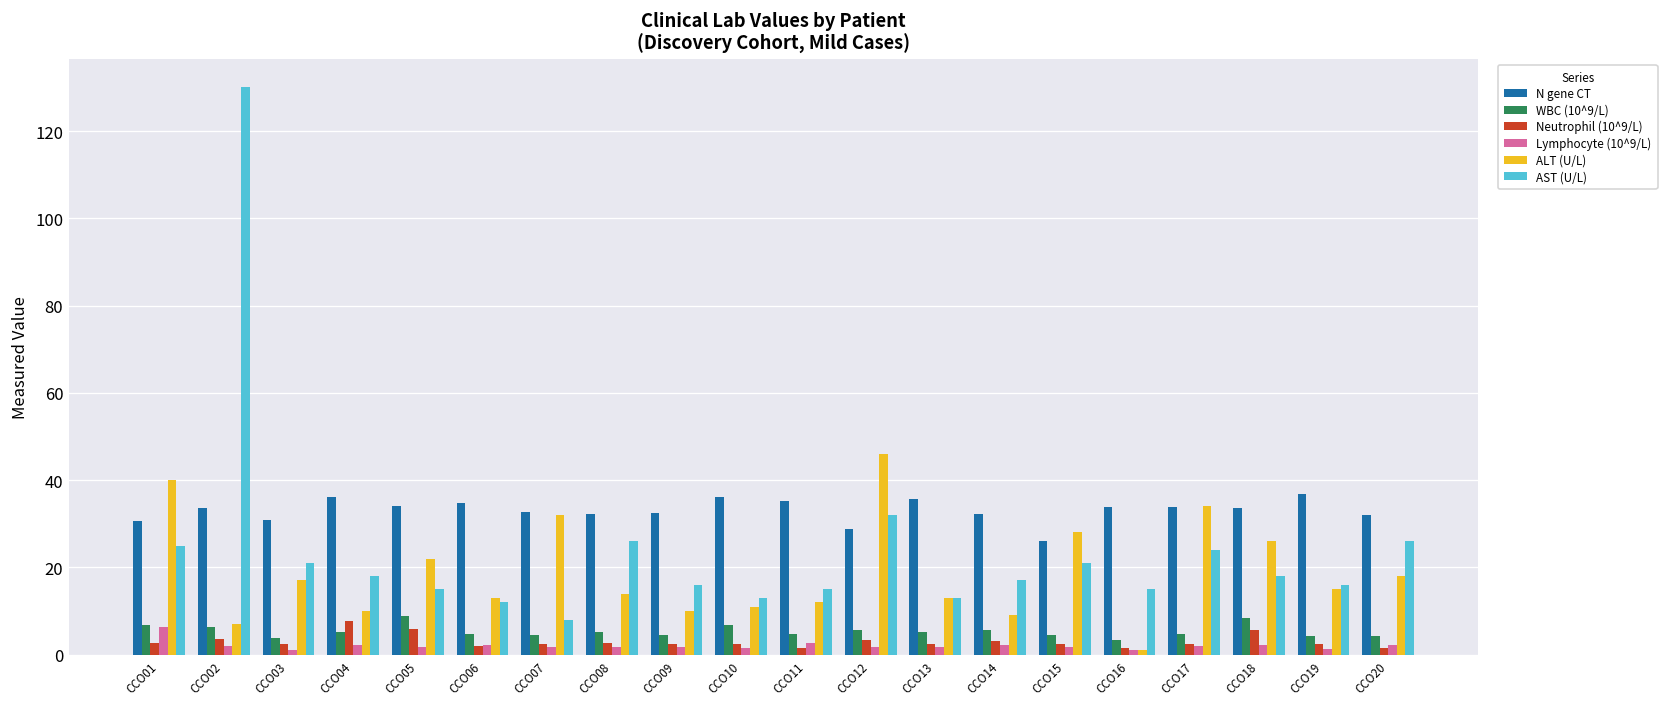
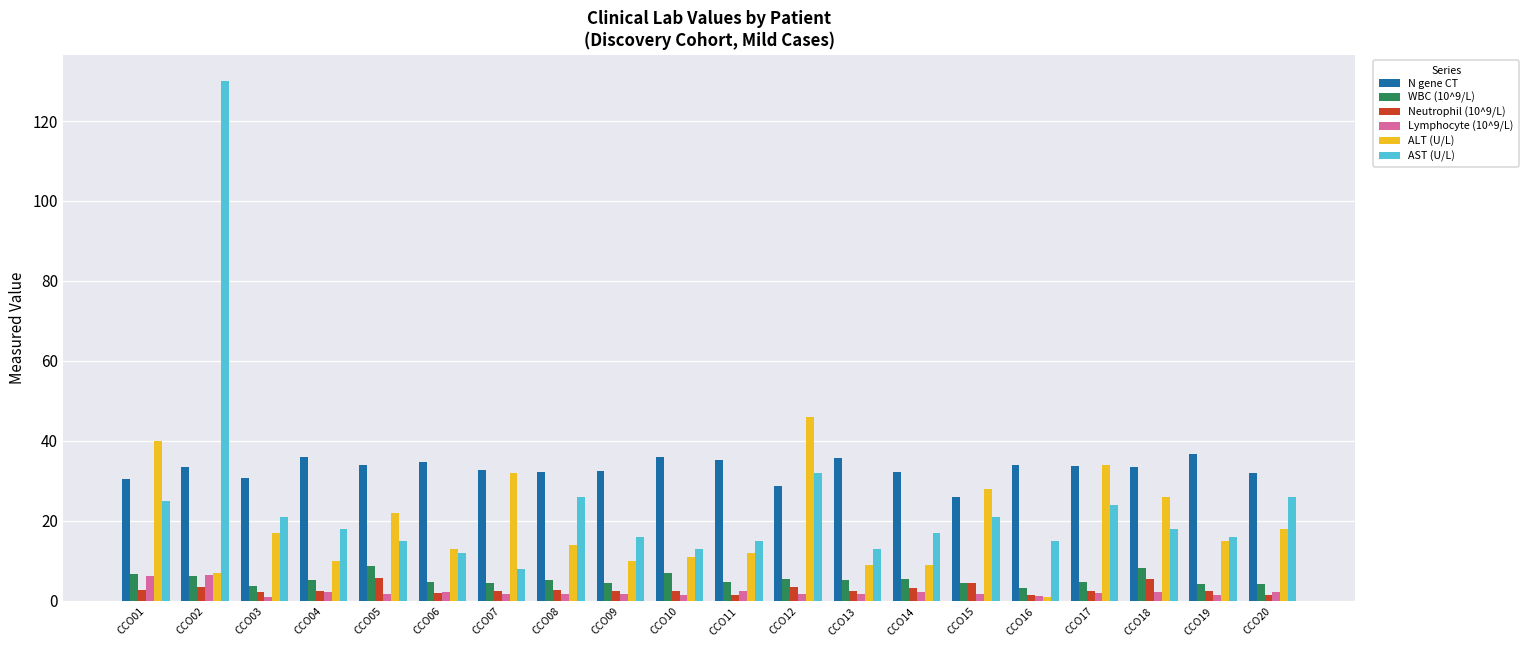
  {
    "N gene CT": {
      "CCO01": 31,
      "CCO02": 34,
      "CCO03": 31,
      "CCO04": 36,
      "CCO05": 34,
      "CCO06": 35,
      "CCO07": 33,
      "CCO08": 32,
      "CCO09": 32,
      "CCO10": 36,
      "CCO11": 35,
      "CCO12": 29,
      "CCO13": 36,
      "CCO14": 32,
      "CCO15": 26,
      "CCO16": 34,
      "CCO17": 34,
      "CCO18": 34,
      "CCO19": 37,
      "CCO20": 32
    },
    "WBC (10^9/L)": {
      "CCO01": 7,
      "CCO02": 6,
      "CCO03": 4,
      "CCO04": 5,
      "CCO05": 9,
      "CCO06": 5,
      "CCO07": 5,
      "CCO08": 5,
      "CCO09": 4,
      "CCO10": 7,
      "CCO11": 5,
      "CCO12": 6,
      "CCO13": 5,
      "CCO14": 6,
      "CCO15": 4,
      "CCO16": 3,
      "CCO17": 5,
      "CCO18": 8,
      "CCO19": 4,
      "CCO20": 4
    },
    "Neutrophil (10^9/L)": {
      "CCO01": 3,
      "CCO02": 4,
      "CCO03": 2,
-     "CCO04": 8,
+     "CCO04": 3,
      "CCO05": 6,
      "CCO06": 2,
      "CCO07": 2,
      "CCO08": 3,
      "CCO09": 3,
      "CCO10": 2,
      "CCO11": 2,
      "CCO12": 3,
      "CCO13": 3,
      "CCO14": 3,
-     "CCO15": 2,
+     "CCO15": 5,
      "CCO16": 2,
      "CCO17": 2,
      "CCO18": 6,
      "CCO19": 2,
      "CCO20": 2
    },
    "Lymphocyte (10^9/L)": {
      "CCO01": 6,
-     "CCO02": 2,
+     "CCO02": 6,
      "CCO03": 1,
      "CCO04": 2,
      "CCO05": 2,
      "CCO06": 2,
      "CCO07": 2,
      "CCO08": 2,
      "CCO09": 2,
      "CCO10": 1,
      "CCO11": 3,
      "CCO12": 2,
      "CCO13": 2,
      "CCO14": 2,
      "CCO15": 2,
      "CCO16": 1,
      "CCO17": 2,
      "CCO18": 2,
      "CCO19": 1,
      "CCO20": 2
    },
    "ALT (U/L)": {
      "CCO01": 40,
      "CCO02": 7,
      "CCO03": 17,
      "CCO04": 10,
      "CCO05": 22,
      "CCO06": 13,
      "CCO07": 32,
      "CCO08": 14,
      "CCO09": 10,
      "CCO10": 11,
      "CCO11": 12,
      "CCO12": 46,
-     "CCO13": 13,
+     "CCO13": 9,
      "CCO14": 9,
      "CCO15": 28,
      "CCO16": 1,
      "CCO17": 34,
      "CCO18": 26,
      "CCO19": 15,
      "CCO20": 18
    },
    "AST (U/L)": {
      "CCO01": 25,
      "CCO02": 130,
      "CCO03": 21,
      "CCO04": 18,
      "CCO05": 15,
      "CCO06": 12,
      "CCO07": 8,
      "CCO08": 26,
      "CCO09": 16,
      "CCO10": 13,
      "CCO11": 15,
      "CCO12": 32,
      "CCO13": 13,
      "CCO14": 17,
      "CCO15": 21,
      "CCO16": 15,
      "CCO17": 24,
      "CCO18": 18,
      "CCO19": 16,
      "CCO20": 26
    }
  }
